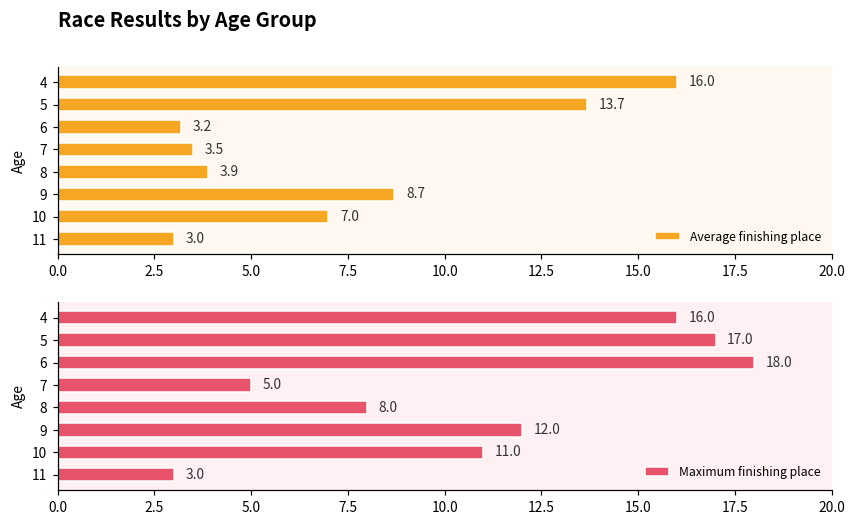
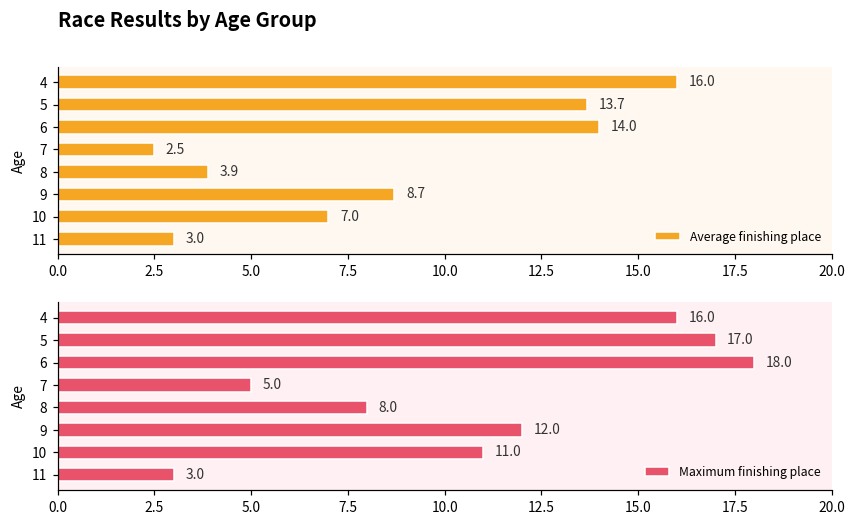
  {
    "Race Results by Age Group": {
      "4": 16.0,
      "5": 13.7,
-     "6": 3.2,
-     "7": 3.5,
+     "6": 14.0,
+     "7": 2.5,
      "8": 3.9,
      "9": 8.7,
      "10": 7.0,
      "11": 3.0
    }
  }
